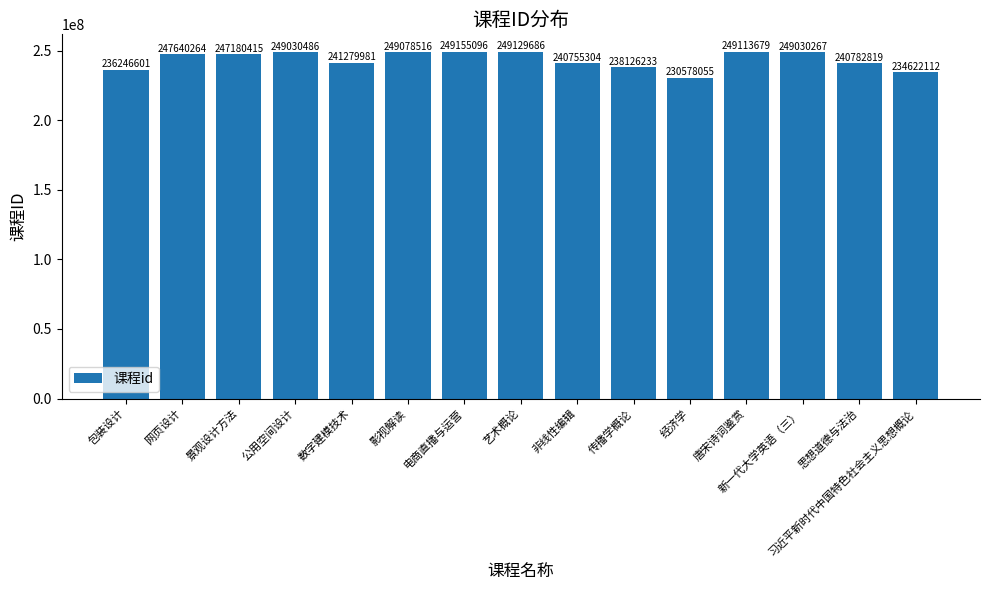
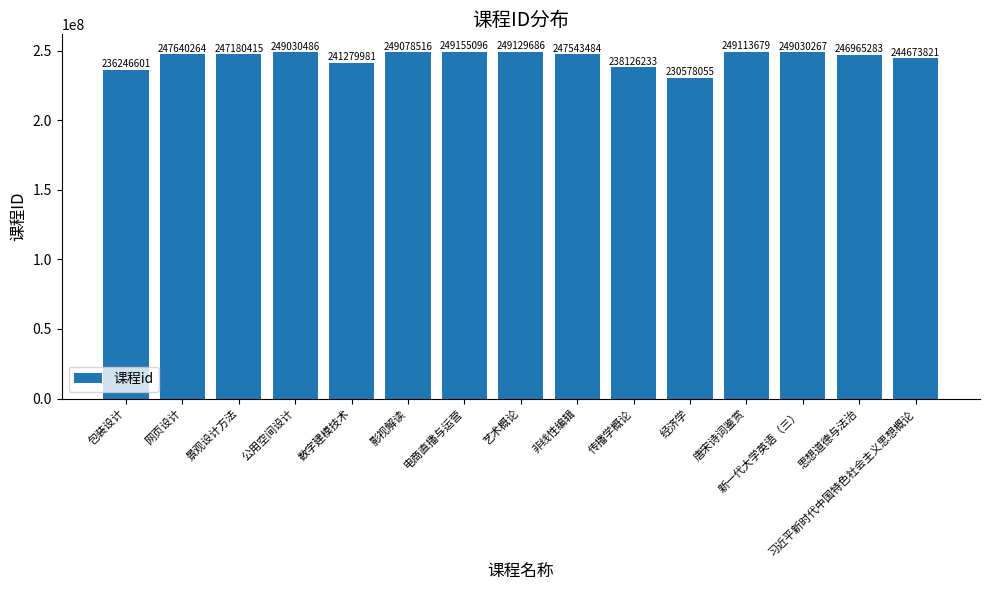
  {
    "包装设计": 236246601,
    "网页设计": 247640264,
    "景观设计方法": 247180415,
    "公用空间设计": 249030486,
    "数字建模技术": 241279981,
    "影视解读": 249078516,
    "电商直播与运营": 249155096,
    "艺术概论": 249129686,
-   "非线性编辑": 240755304,
+   "非线性编辑": 247543484,
    "传播学概论": 238126233,
    "经济学": 230578055,
    "唐宋诗词鉴赏": 249113679,
    "新一代大学英语（三）": 249030267,
-   "思想道德与法治": 240782819,
-   "习近平新时代中国特色社会主义思想概论": 234622112
+   "思想道德与法治": 246965283,
+   "习近平新时代中国特色社会主义思想概论": 244673821
  }
